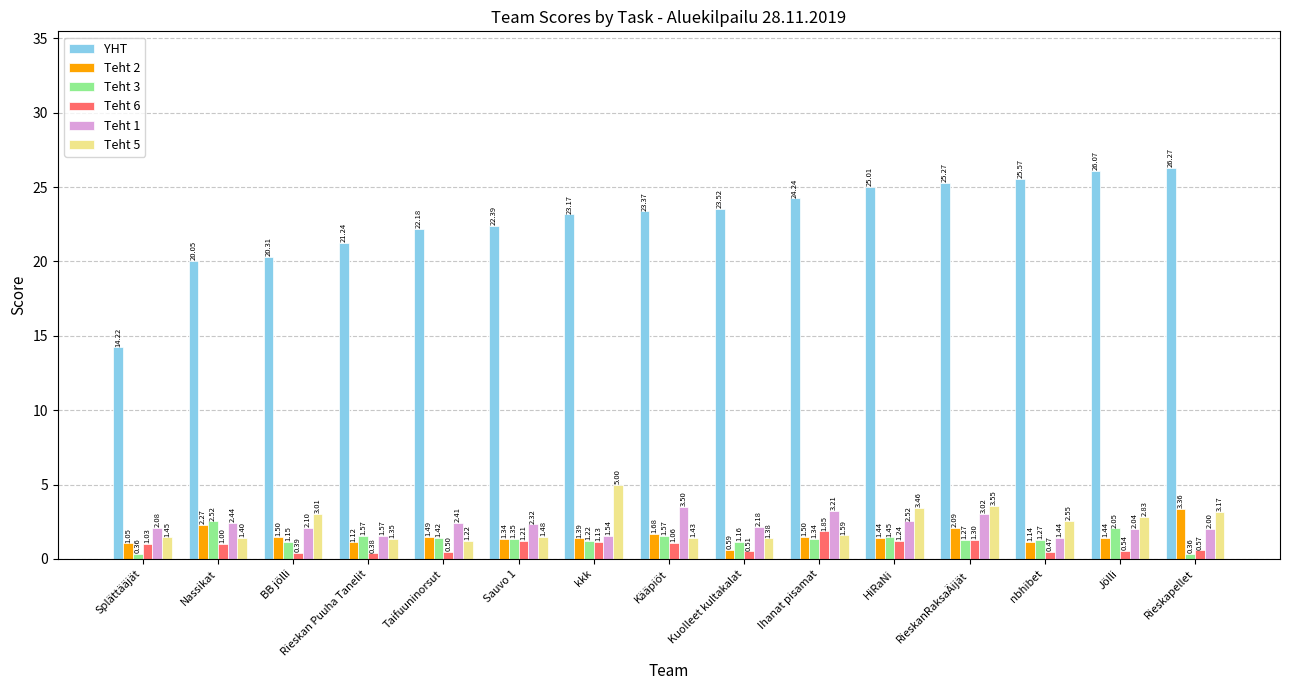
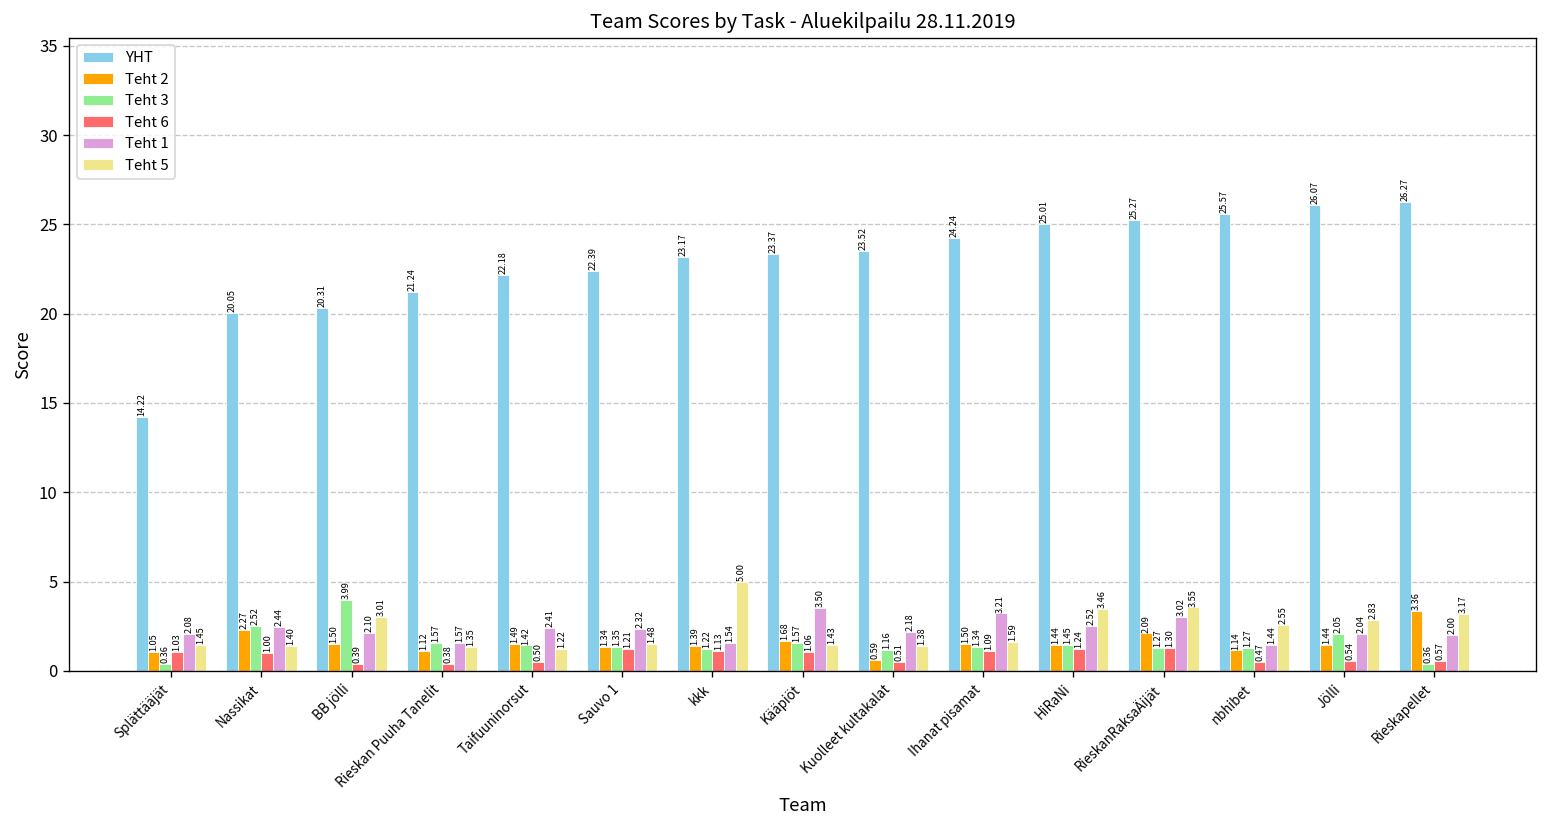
  {
    "YHT": {
      "Splättääjät": 14.22,
      "Nassikat": 20.05,
      "BB jölli": 20.31,
      "Rieskan Puuha Tanelit": 21.24,
      "Taifuuninorsut": 22.18,
      "Sauvo 1": 22.39,
      "kkk": 23.17,
      "Kääpiöt": 23.37,
      "Kuolleet kultakalat": 23.52,
      "Ihanat pisamat": 24.24,
      "HiRaNi": 25.01,
      "RieskanRaksaÄijät": 25.27,
      "nbhibet": 25.57,
      "Jölli": 26.07,
      "Rieskapellet": 26.27
    },
    "Teht 2": {
      "Splättääjät": 1.05,
      "Nassikat": 2.27,
      "BB jölli": 1.50,
      "Rieskan Puuha Tanelit": 1.12,
      "Taifuuninorsut": 1.49,
      "Sauvo 1": 1.34,
      "kkk": 1.39,
      "Kääpiöt": 1.68,
      "Kuolleet kultakalat": 0.59,
      "Ihanat pisamat": 1.50,
      "HiRaNi": 1.44,
      "RieskanRaksaÄijät": 2.09,
      "nbhibet": 1.14,
      "Jölli": 1.44,
      "Rieskapellet": 3.36
    },
    "Teht 3": {
      "Splättääjät": 0.36,
      "Nassikat": 2.52,
-     "BB jölli": 1.15,
+     "BB jölli": 3.99,
      "Rieskan Puuha Tanelit": 1.57,
      "Taifuuninorsut": 1.42,
      "Sauvo 1": 1.35,
      "kkk": 1.22,
      "Kääpiöt": 1.57,
      "Kuolleet kultakalat": 1.16,
      "Ihanat pisamat": 1.34,
      "HiRaNi": 1.45,
      "RieskanRaksaÄijät": 1.27,
      "nbhibet": 1.27,
      "Jölli": 2.05,
      "Rieskapellet": 0.36
    },
    "Teht 6": {
      "Splättääjät": 1.03,
      "Nassikat": 1.00,
      "BB jölli": 0.39,
      "Rieskan Puuha Tanelit": 0.38,
      "Taifuuninorsut": 0.50,
      "Sauvo 1": 1.21,
      "kkk": 1.13,
      "Kääpiöt": 1.06,
      "Kuolleet kultakalat": 0.51,
-     "Ihanat pisamat": 1.85,
+     "Ihanat pisamat": 1.09,
      "HiRaNi": 1.24,
      "RieskanRaksaÄijät": 1.30,
      "nbhibet": 0.47,
      "Jölli": 0.54,
      "Rieskapellet": 0.57
    },
    "Teht 1": {
      "Splättääjät": 2.08,
      "Nassikat": 2.44,
      "BB jölli": 2.10,
      "Rieskan Puuha Tanelit": 1.57,
      "Taifuuninorsut": 2.41,
      "Sauvo 1": 2.32,
      "kkk": 1.54,
      "Kääpiöt": 3.50,
      "Kuolleet kultakalat": 2.18,
      "Ihanat pisamat": 3.21,
      "HiRaNi": 2.52,
      "RieskanRaksaÄijät": 3.02,
      "nbhibet": 1.44,
      "Jölli": 2.04,
      "Rieskapellet": 2.00
    },
    "Teht 5": {
      "Splättääjät": 1.45,
      "Nassikat": 1.40,
      "BB jölli": 3.01,
      "Rieskan Puuha Tanelit": 1.35,
      "Taifuuninorsut": 1.22,
      "Sauvo 1": 1.48,
      "kkk": 5.00,
      "Kääpiöt": 1.43,
      "Kuolleet kultakalat": 1.38,
      "Ihanat pisamat": 1.59,
      "HiRaNi": 3.46,
      "RieskanRaksaÄijät": 3.55,
      "nbhibet": 2.55,
      "Jölli": 2.83,
      "Rieskapellet": 3.17
    }
  }
